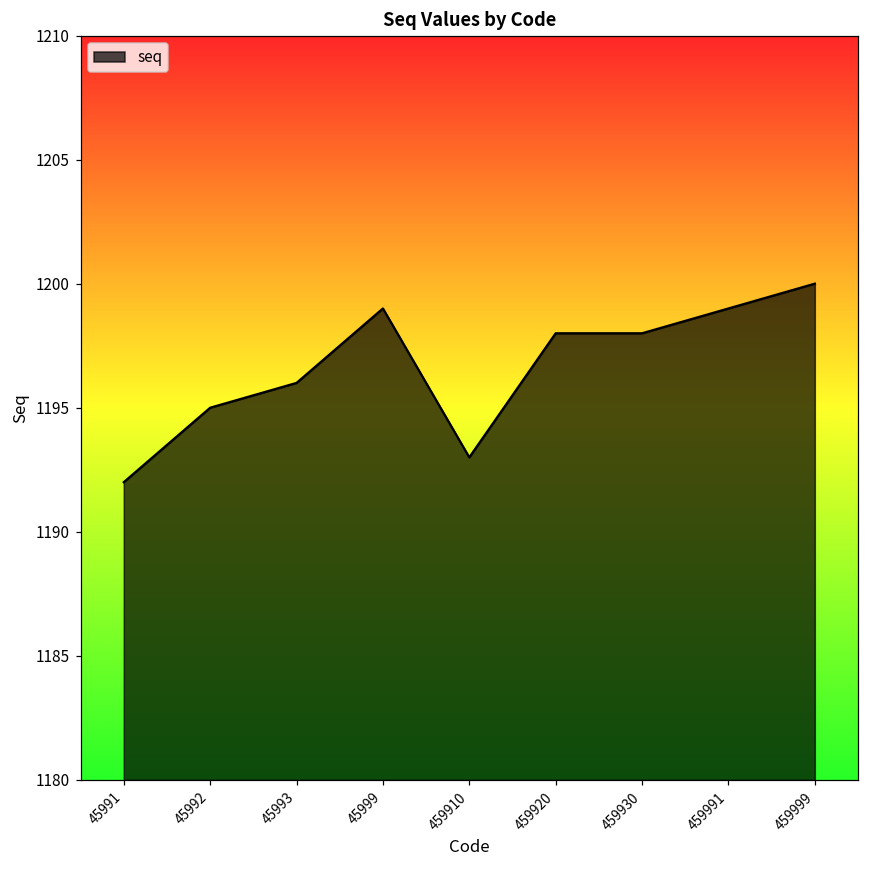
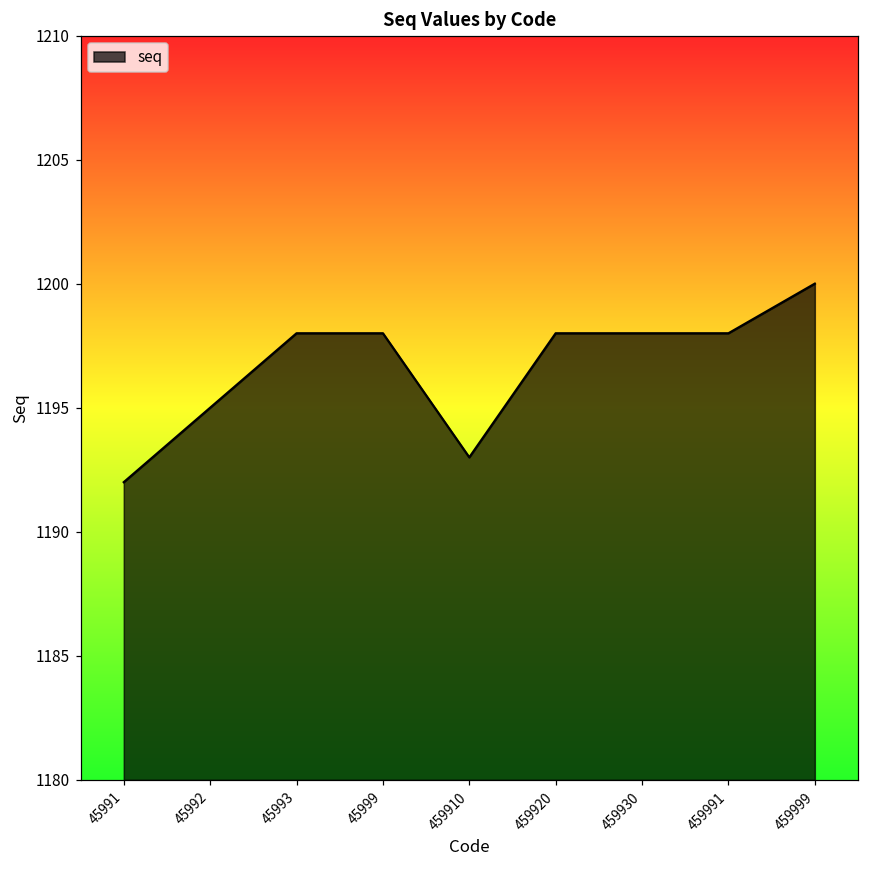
  {
    "45991": 1192,
    "45992": 1195,
-   "45993": 1196,
-   "45999": 1199,
+   "45993": 1198,
+   "45999": 1198,
    "459910": 1193,
    "459920": 1198,
    "459930": 1198,
-   "459991": 1199,
+   "459991": 1198,
    "459999": 1200
  }
